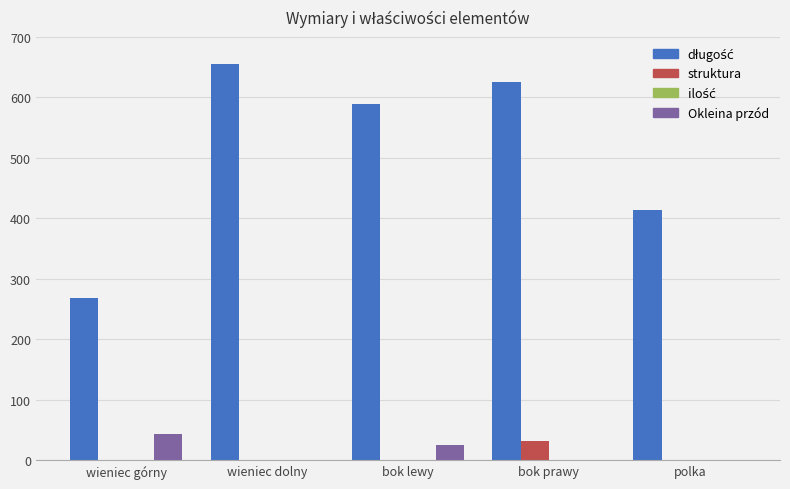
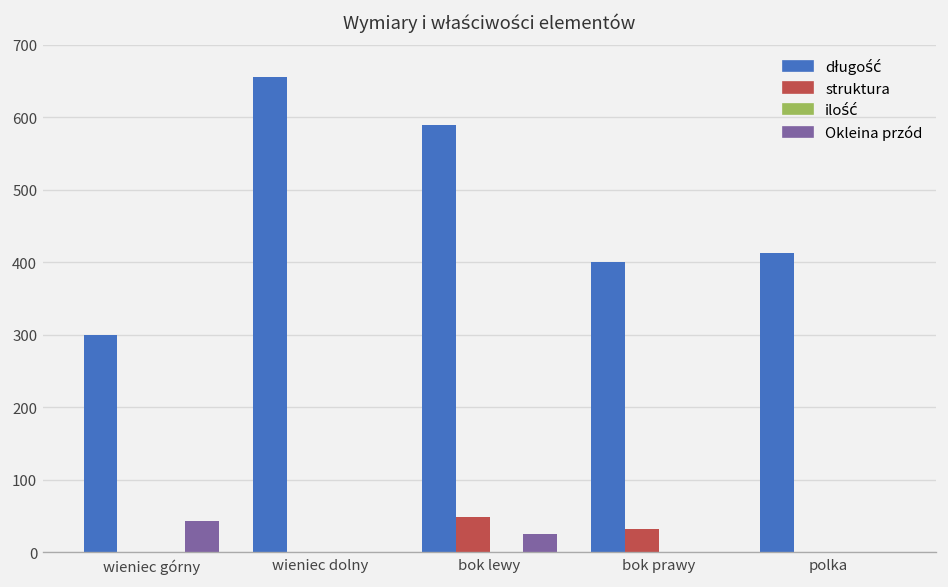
  {
    "długość": {
-     "wieniec górny": 270,
+     "wieniec górny": 300,
      "wieniec dolny": 660,
      "bok lewy": 590,
-     "bok prawy": 630,
+     "bok prawy": 400,
      "polka": 410
    },
    "struktura": {
      "wieniec górny": 0,
      "wieniec dolny": 0,
-     "bok lewy": 0,
+     "bok lewy": 50,
      "bok prawy": 30,
      "polka": 0
    },
    "Okleina przód": {
      "wieniec górny": 40,
      "bok lewy": 30,
      "polka": 0
    }
  }
